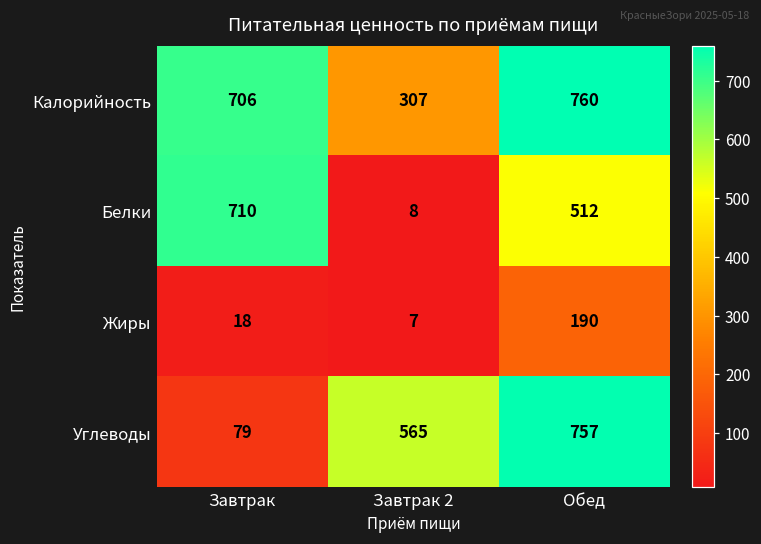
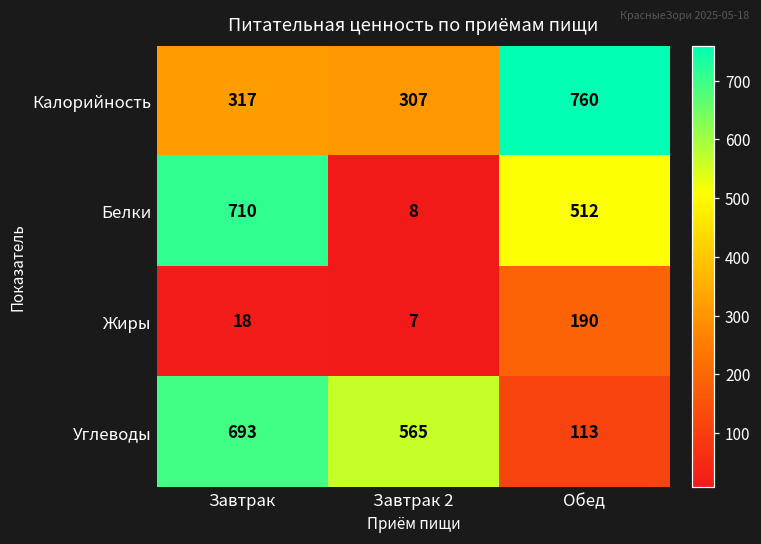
  {
    "Калорийность": {
-     "Завтрак": 706,
+     "Завтрак": 317,
      "Завтрак 2": 307,
      "Обед": 760
    },
    "Белки": {
      "Завтрак": 710,
      "Завтрак 2": 8,
      "Обед": 512
    },
    "Жиры": {
      "Завтрак": 18,
      "Завтрак 2": 7,
      "Обед": 190
    },
    "Углеводы": {
-     "Завтрак": 79,
+     "Завтрак": 693,
      "Завтрак 2": 565,
-     "Обед": 757
+     "Обед": 113
    }
  }
